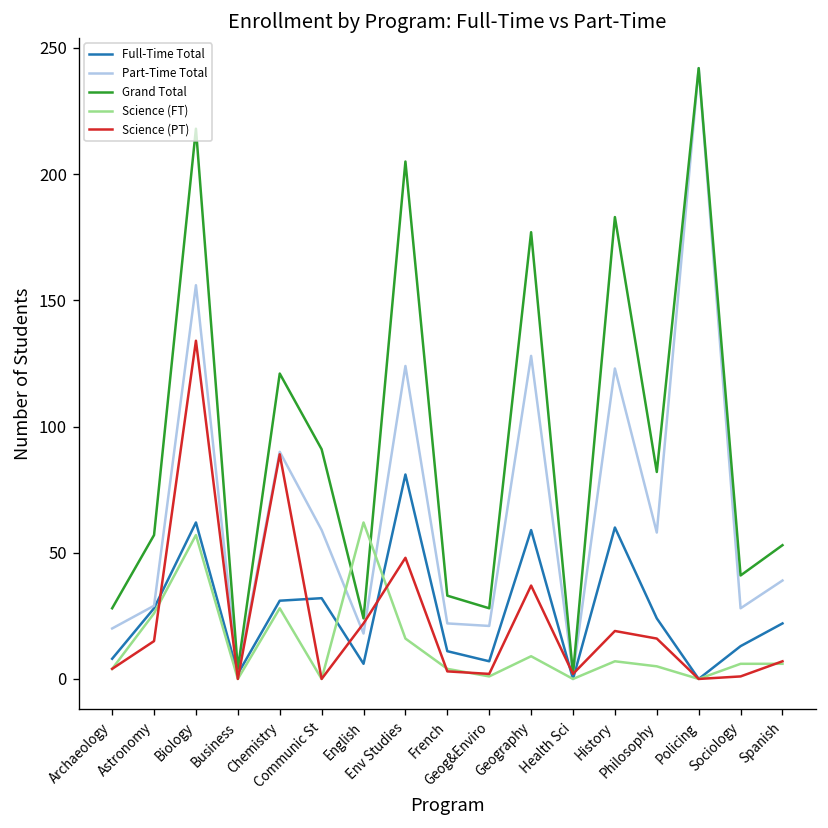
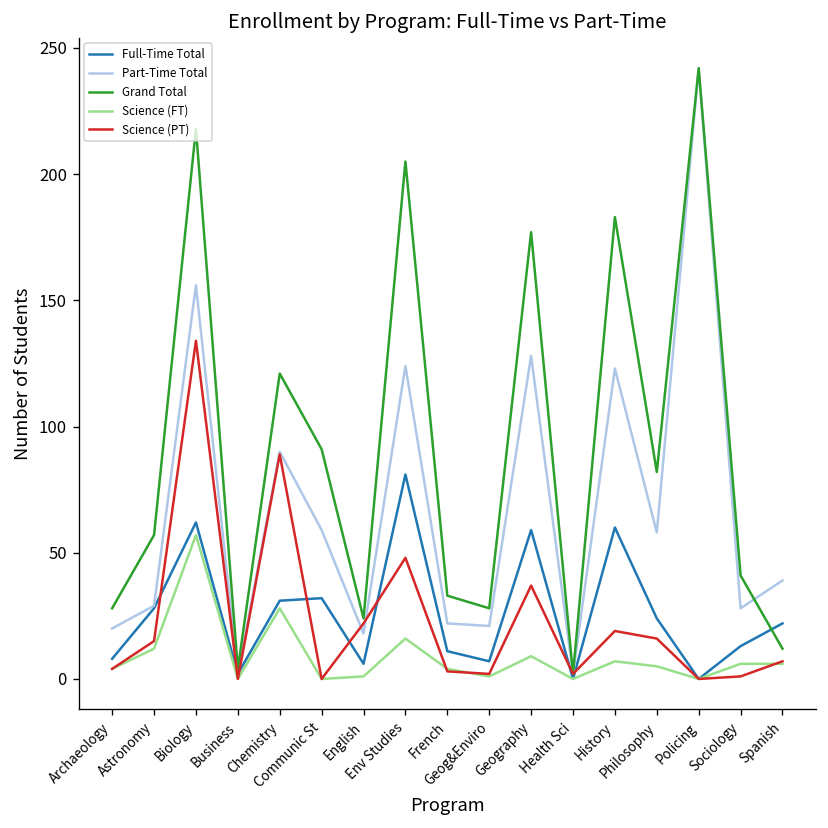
  {
    "Full-Time Total": {
      "Archaeology": 8,
      "Biology": 62,
      "Chemistry": 31,
      "Communic St": 32,
      "English": 6,
      "Env Studies": 81,
      "French": 11,
      "Geog&Enviro": 7,
      "Geography": 59,
      "History": 60,
      "Philosophy": 24,
      "Sociology": 13,
      "Spanish": 22
    },
    "Part-Time Total": {
      "Archaeology": 20,
      "Biology": 156,
      "Communic St": 59,
      "English": 18,
      "Env Studies": 124,
      "French": 22,
      "Geog&Enviro": 21,
      "Geography": 128,
      "History": 123,
      "Philosophy": 58,
      "Sociology": 28,
      "Spanish": 39
    },
    "Grand Total": {
      "Archaeology": 28,
      "Astronomy": 57,
      "Business": 4,
      "Chemistry": 121,
      "Communic St": 91,
      "English": 24,
      "Env Studies": 205,
      "French": 33,
      "Geog&Enviro": 28,
      "Geography": 177,
      "History": 183,
      "Philosophy": 82,
      "Sociology": 41,
-     "Spanish": 53
+     "Spanish": 12
    },
    "Science (FT)": {
-     "Astronomy": 26,
+     "Astronomy": 12,
      "Biology": 57,
      "Chemistry": 28,
-     "English": 62,
+     "English": 1,
      "Env Studies": 16,
      "Geography": 9,
      "History": 7,
      "Philosophy": 5,
      "Sociology": 6
    },
    "Science (PT)": {
      "Astronomy": 15,
      "Biology": 134,
      "English": 22,
      "Env Studies": 48,
      "Geography": 37,
      "History": 19,
      "Philosophy": 16,
      "Sociology": 1
    }
  }
